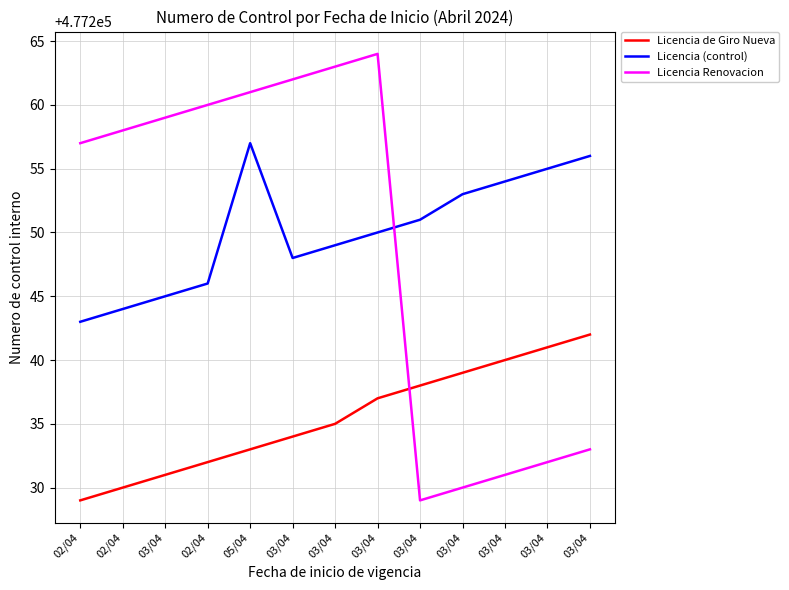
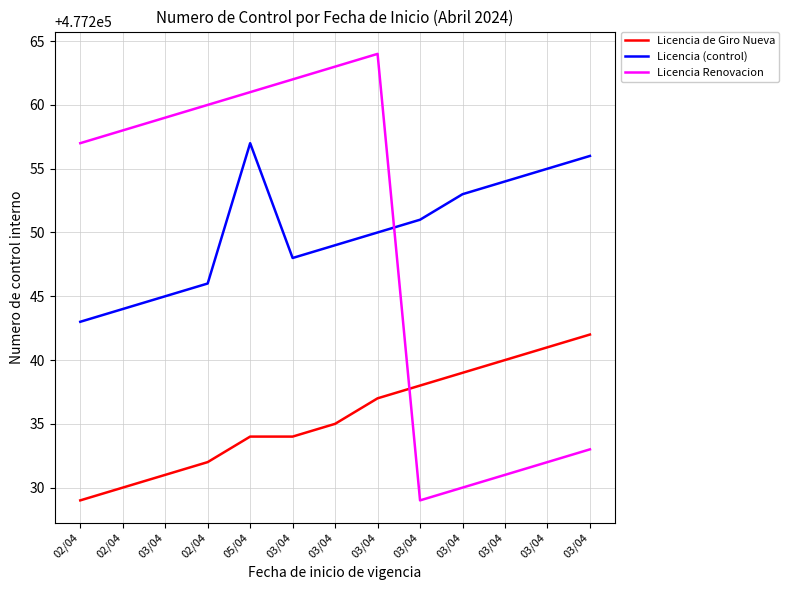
  {
    "Licencia de Giro Nueva": {
-     "05/04": 477233
+     "05/04": 477234
    },
    "Licencia (control)": {
      "05/04": 477257
    },
    "Licencia Renovacion": {
      "05/04": 477261
    }
  }
